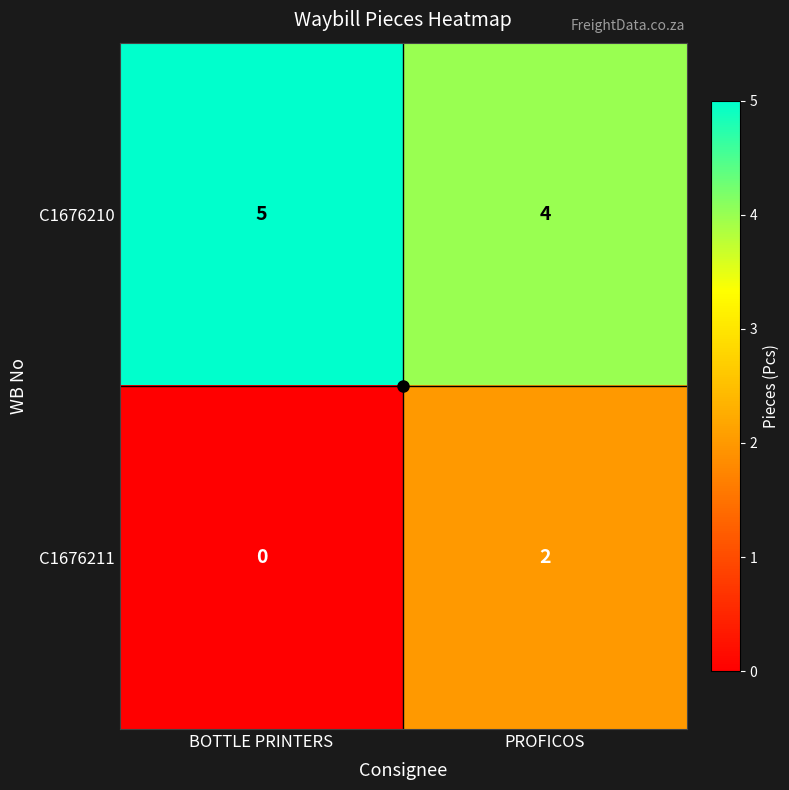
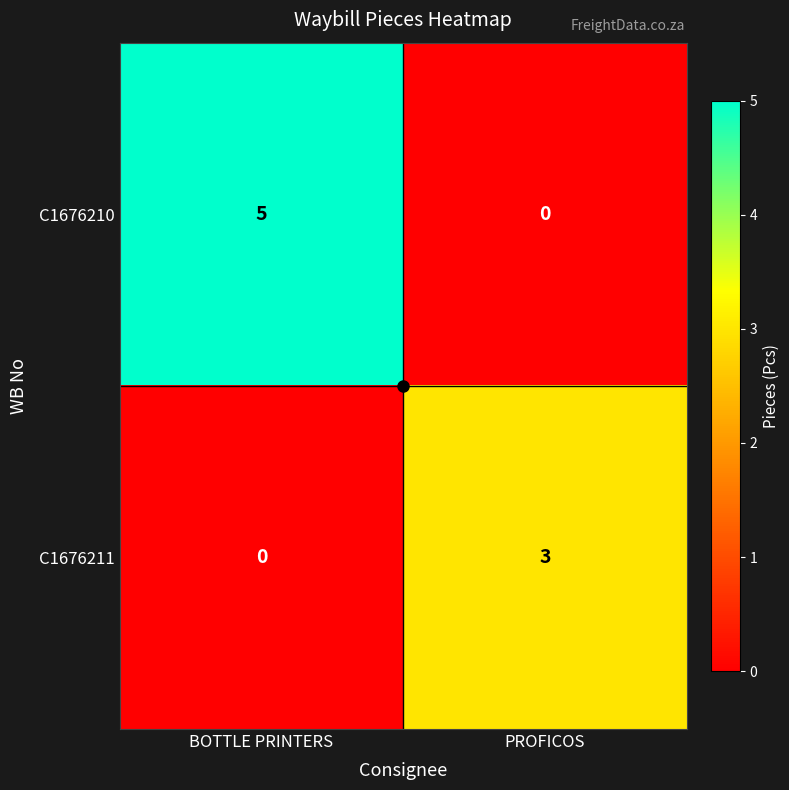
  {
    "C1676210": {
      "BOTTLE PRINTERS": 5,
-     "PROFICOS": 4
+     "PROFICOS": 0
    },
    "C1676211": {
      "BOTTLE PRINTERS": 0,
-     "PROFICOS": 2
+     "PROFICOS": 3
    }
  }
